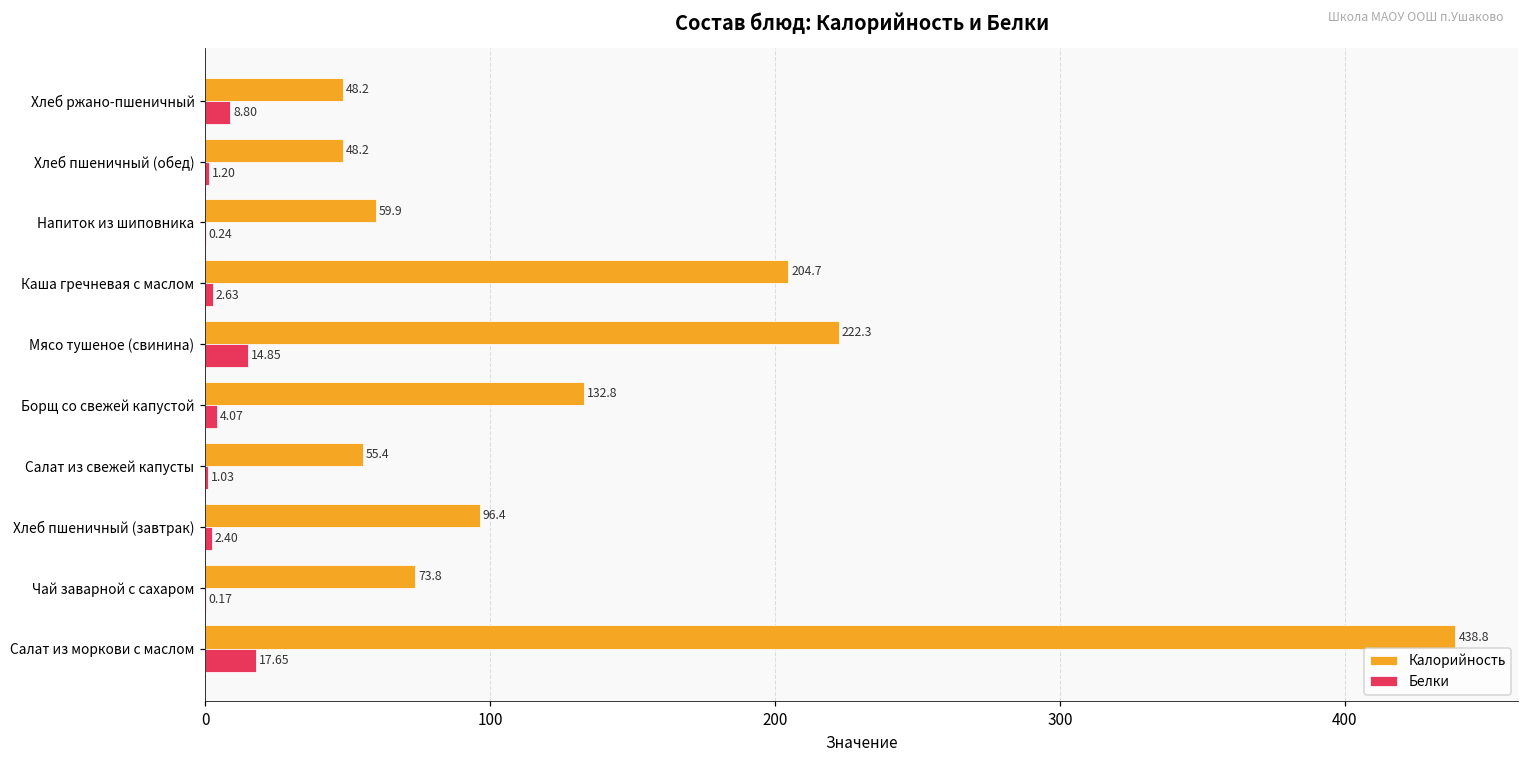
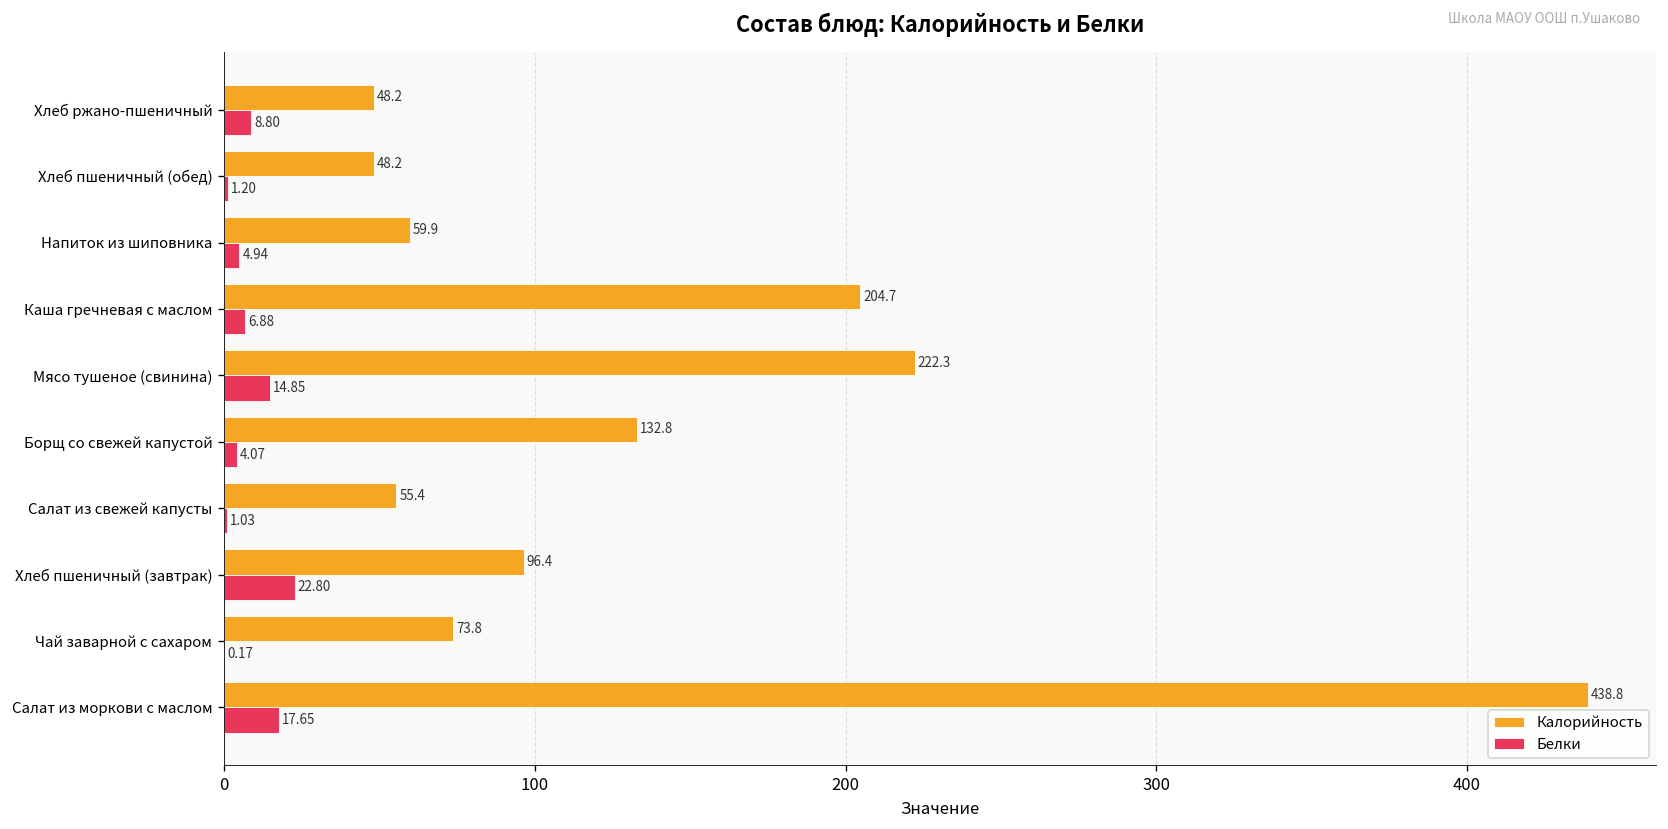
  {
    "Калорийность": {
      "Хлеб ржано-пшеничный": 48.2,
      "Хлеб пшеничный (обед)": 48.2,
      "Напиток из шиповника": 59.9,
      "Каша гречневая с маслом": 204.7,
      "Мясо тушеное (свинина)": 222.3,
      "Борщ со свежей капустой": 132.8,
      "Салат из свежей капусты": 55.4,
      "Хлеб пшеничный (завтрак)": 96.4,
      "Чай заварной с сахаром": 73.8,
      "Салат из моркови с маслом": 438.8
    },
    "Белки": {
      "Хлеб ржано-пшеничный": 8.80,
      "Хлеб пшеничный (обед)": 1.20,
-     "Напиток из шиповника": 0.24,
-     "Каша гречневая с маслом": 2.63,
+     "Напиток из шиповника": 4.94,
+     "Каша гречневая с маслом": 6.88,
      "Мясо тушеное (свинина)": 14.85,
      "Борщ со свежей капустой": 4.07,
      "Салат из свежей капусты": 1.03,
-     "Хлеб пшеничный (завтрак)": 2.40,
+     "Хлеб пшеничный (завтрак)": 22.80,
      "Чай заварной с сахаром": 0.17,
      "Салат из моркови с маслом": 17.65
    }
  }
